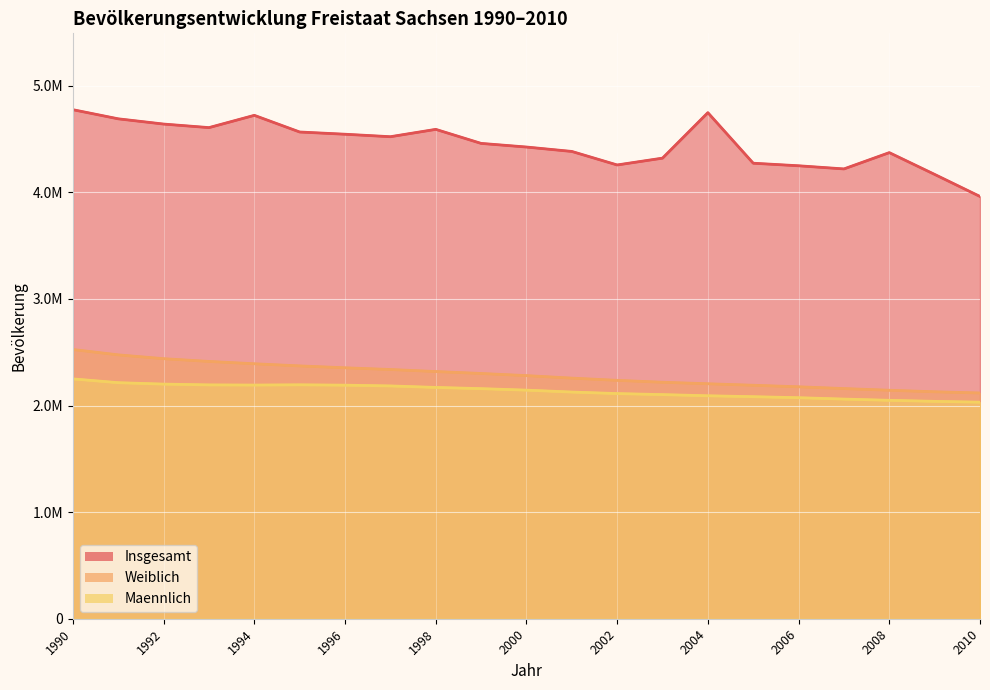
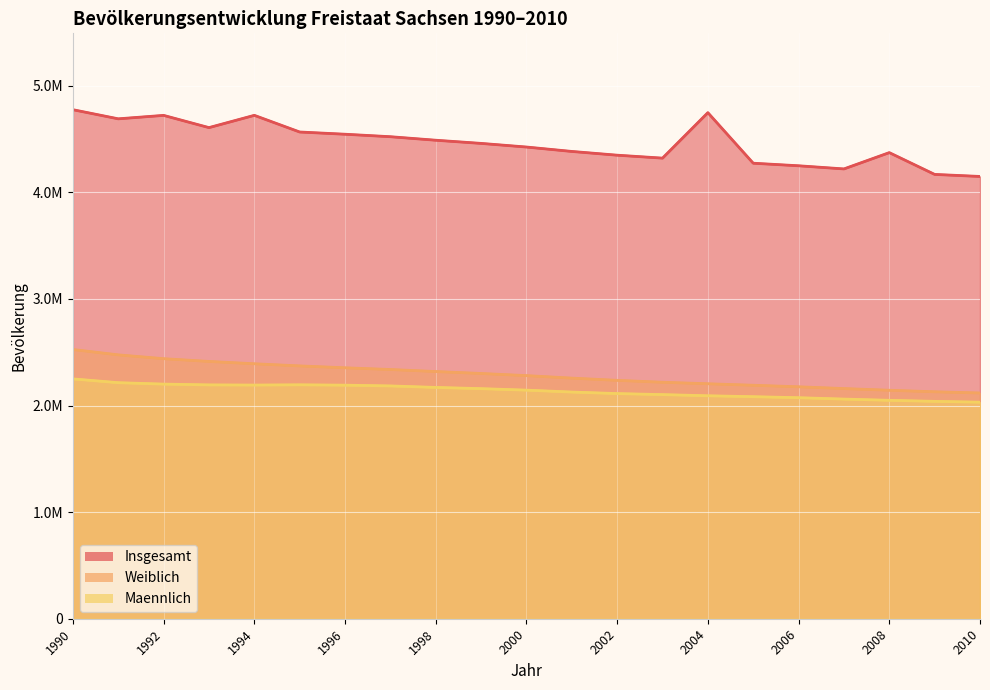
  {
    "Insgesamt": {
      "1990": 4780000,
-     "1992": 4640000,
+     "1992": 4720000,
      "1994": 4720000,
      "1996": 4550000,
-     "1998": 4590000,
+     "1998": 4490000,
      "2000": 4430000,
-     "2002": 4260000,
+     "2002": 4350000,
      "2004": 4750000,
      "2006": 4250000,
      "2008": 4370000,
-     "2010": 3960000
+     "2010": 4150000
    }
  }
